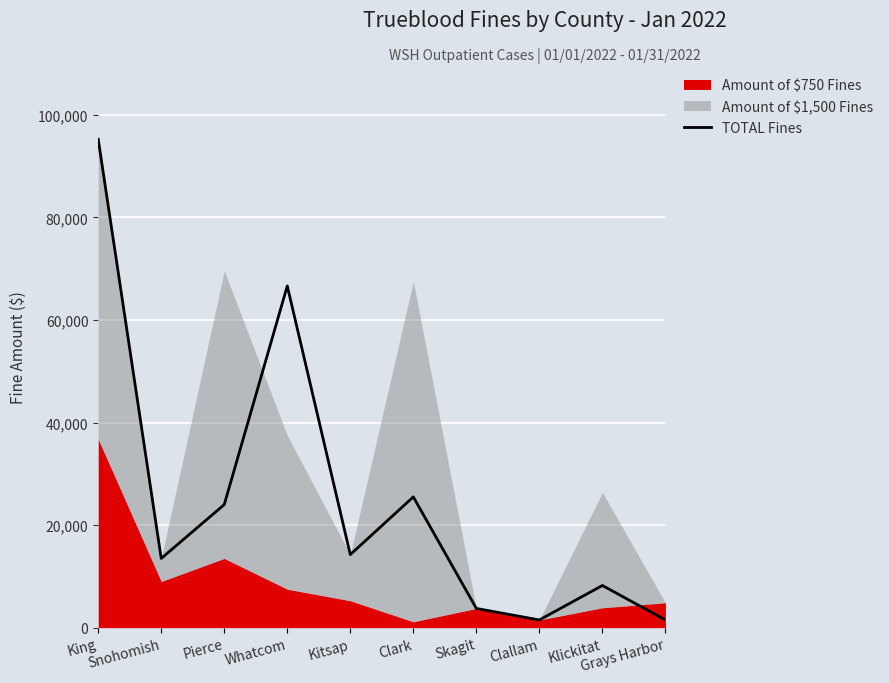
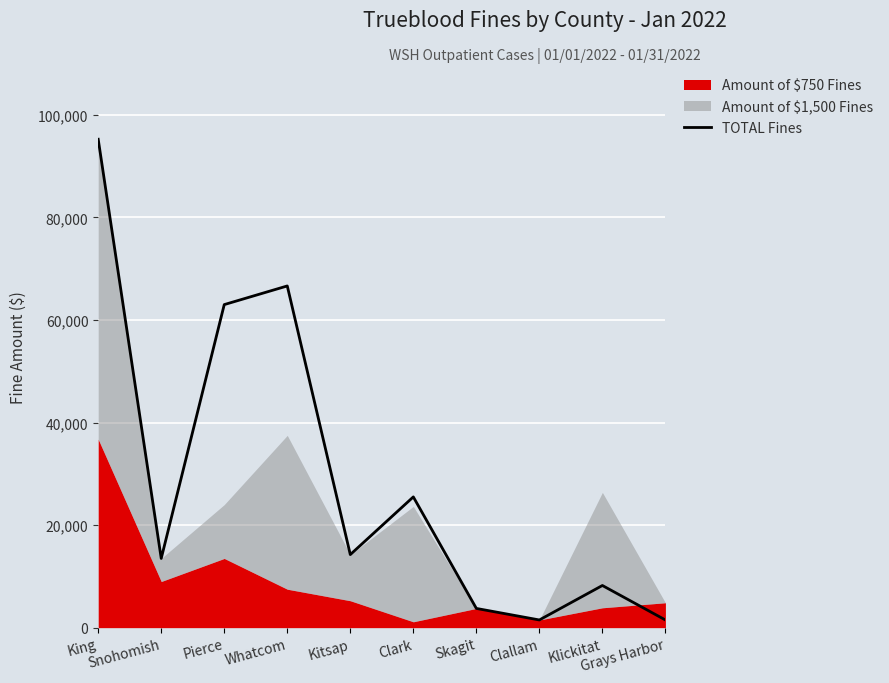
  {
    "Amount of $750 Fines": {
      "King": "37,000",
      "Snohomish": "9,000",
      "Pierce": "14,000",
      "Whatcom": "8,000",
      "Kitsap": "5,000",
      "Clark": "1,000",
      "Klickitat": "4,000"
    },
    "TOTAL Fines": {
-     "Pierce": "24,000",
+     "Pierce": "63,000",
      "Whatcom": "67,000",
      "Clark": "26,000",
      "Klickitat": "8,000",
      "Grays Harbor": "2,000"
    },
    "Amount of $1,500 Fines": {
-     "Pierce": "56,000",
+     "Pierce": "11,000",
      "Whatcom": "30,000",
-     "Clark": "66,000",
+     "Clark": "23,000",
      "Klickitat": "23,000"
    }
  }
